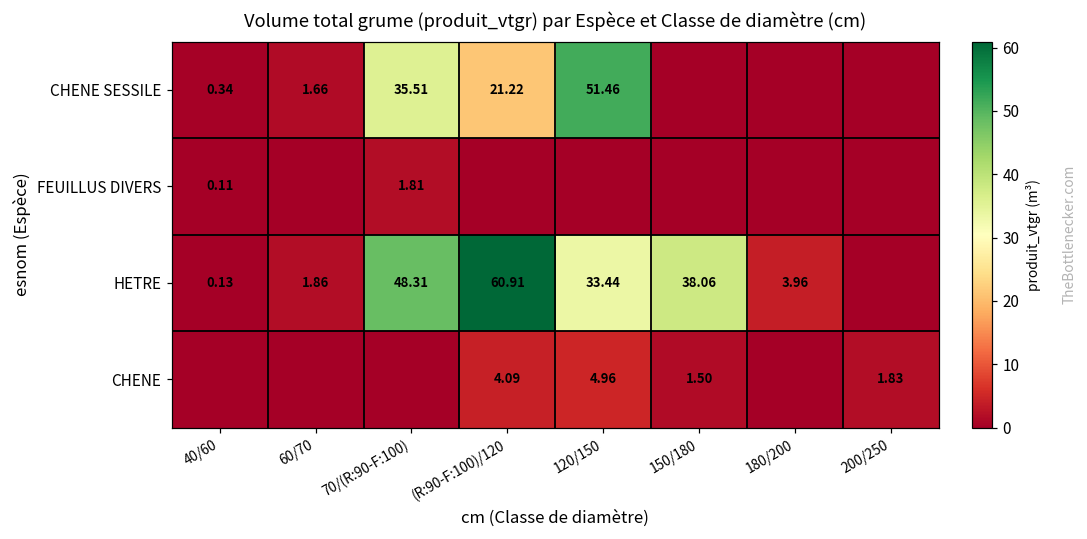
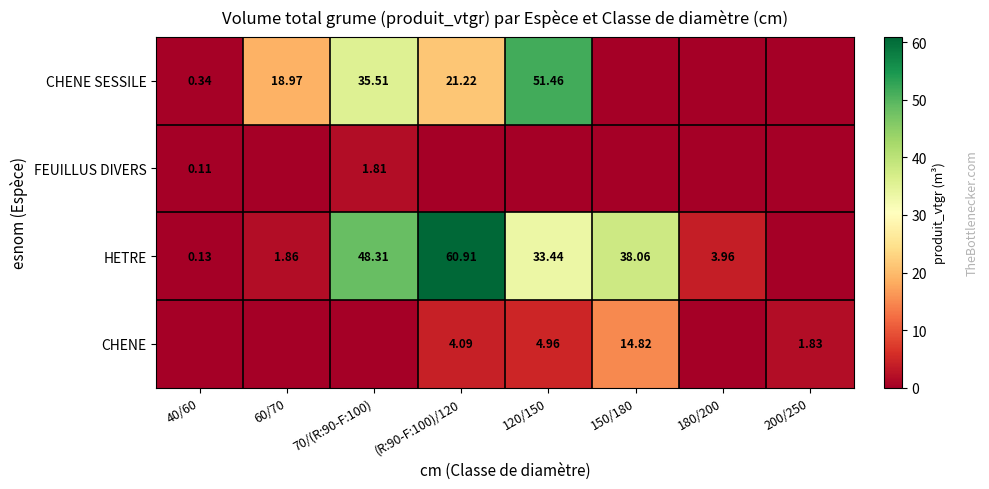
  {
    "CHENE SESSILE": {
      "40/60": 0.34,
-     "60/70": 1.66,
+     "60/70": 18.97,
      "70/(R:90-F:100)": 35.51,
      "(R:90-F:100)/120": 21.22,
      "120/150": 51.46
    },
    "FEUILLUS DIVERS": {
      "40/60": 0.11,
      "70/(R:90-F:100)": 1.81
    },
    "HETRE": {
      "40/60": 0.13,
      "60/70": 1.86,
      "70/(R:90-F:100)": 48.31,
      "(R:90-F:100)/120": 60.91,
      "120/150": 33.44,
      "150/180": 38.06,
      "180/200": 3.96
    },
    "CHENE": {
      "(R:90-F:100)/120": 4.09,
      "120/150": 4.96,
-     "150/180": 1.50,
+     "150/180": 14.82,
      "200/250": 1.83
    }
  }
